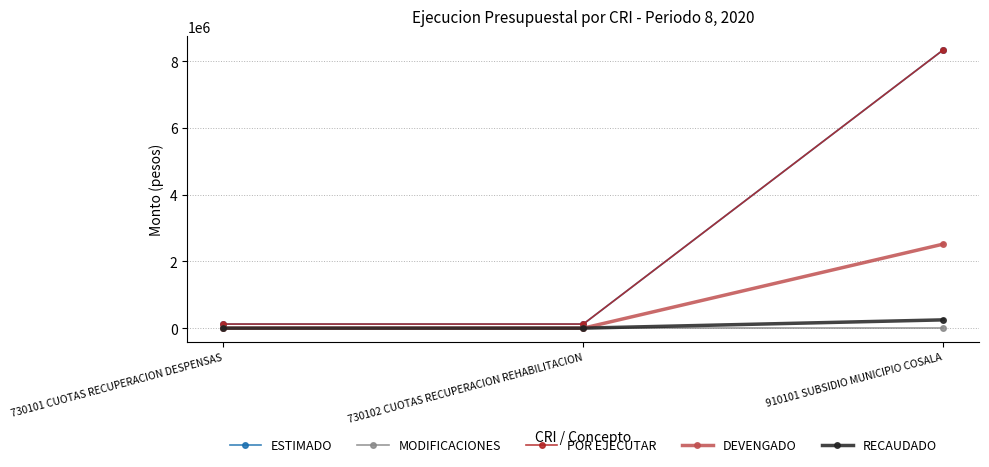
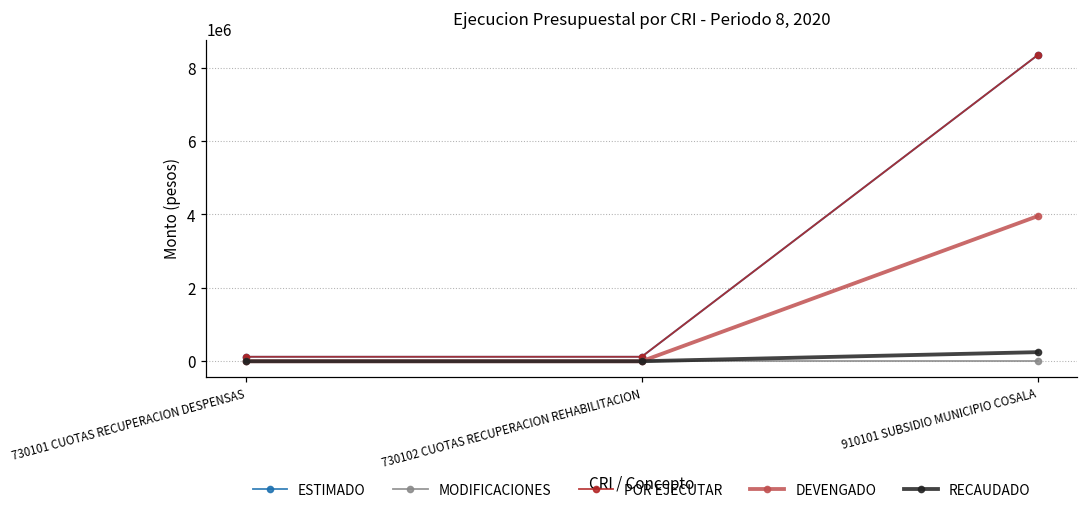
  {
    "POR EJECUTAR": {
      "730101 CUOTAS RECUPERACION DESPENSAS": 100000,
      "730102 CUOTAS RECUPERACION REHABILITACION": 100000,
      "910101 SUBSIDIO MUNICIPIO COSALA": 8300000
    },
    "MODIFICACIONES": {
      "910101 SUBSIDIO MUNICIPIO COSALA": 0
    },
    "DEVENGADO": {
-     "910101 SUBSIDIO MUNICIPIO COSALA": 2500000
+     "910101 SUBSIDIO MUNICIPIO COSALA": 4000000
    },
    "RECAUDADO": {
      "910101 SUBSIDIO MUNICIPIO COSALA": 200000
    }
  }
